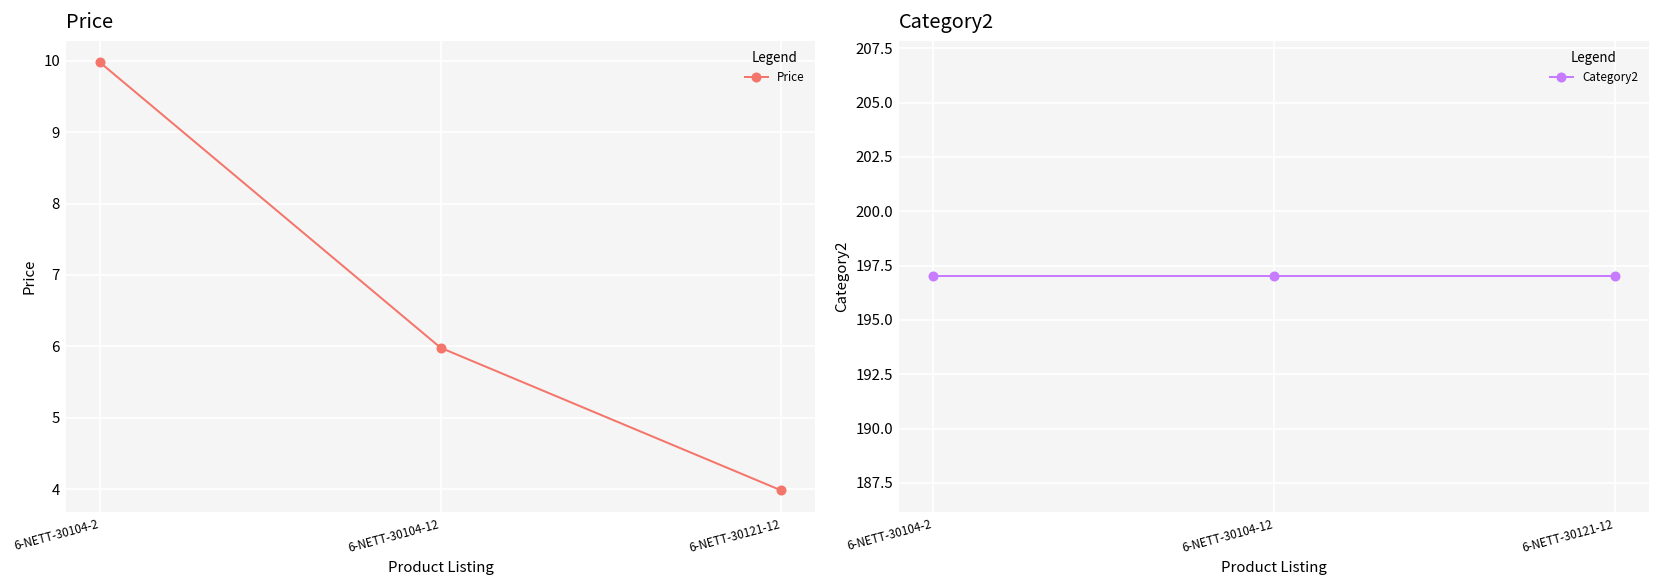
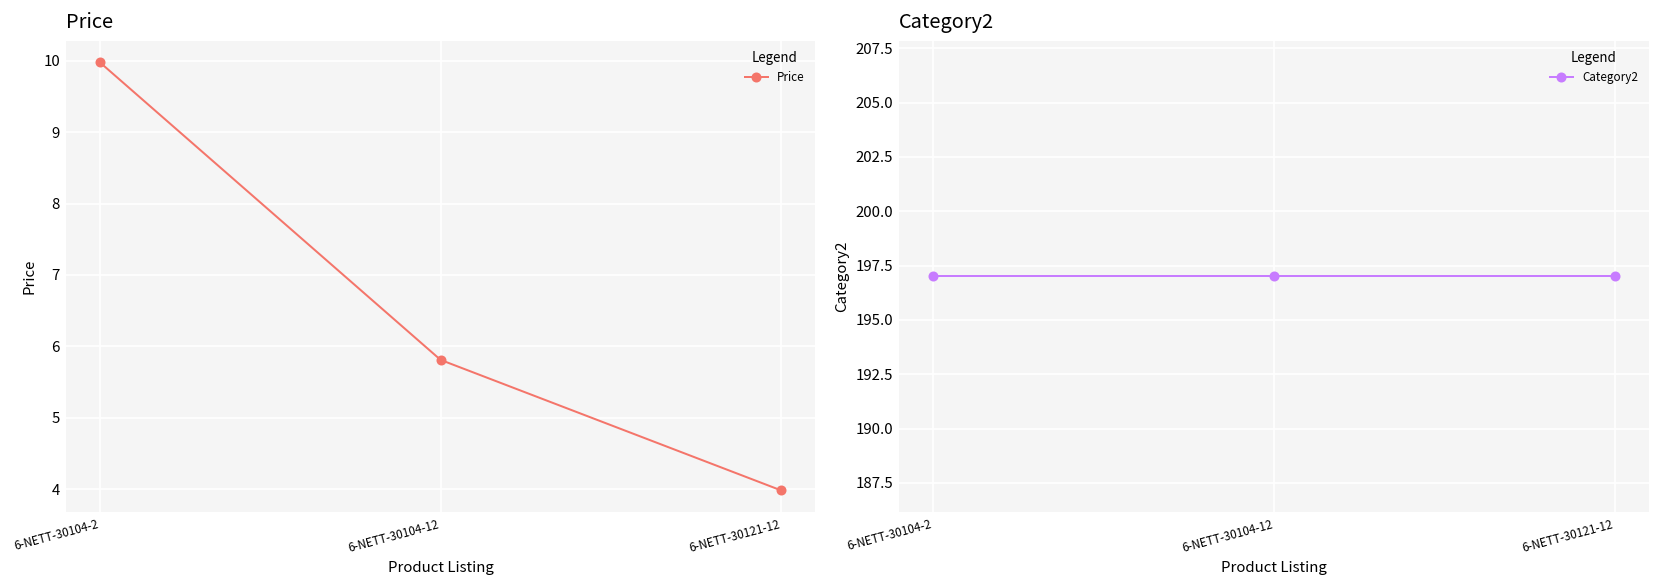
  {
    "Price": {
      "6-NETT-30104-2": 10.0,
-     "6-NETT-30104-12": 6.0,
+     "6-NETT-30104-12": 5.8,
      "6-NETT-30121-12": 4.0
    },
    "Category2": {
      "6-NETT-30104-2": 197.0,
      "6-NETT-30104-12": 197.0,
      "6-NETT-30121-12": 197.0
    }
  }
